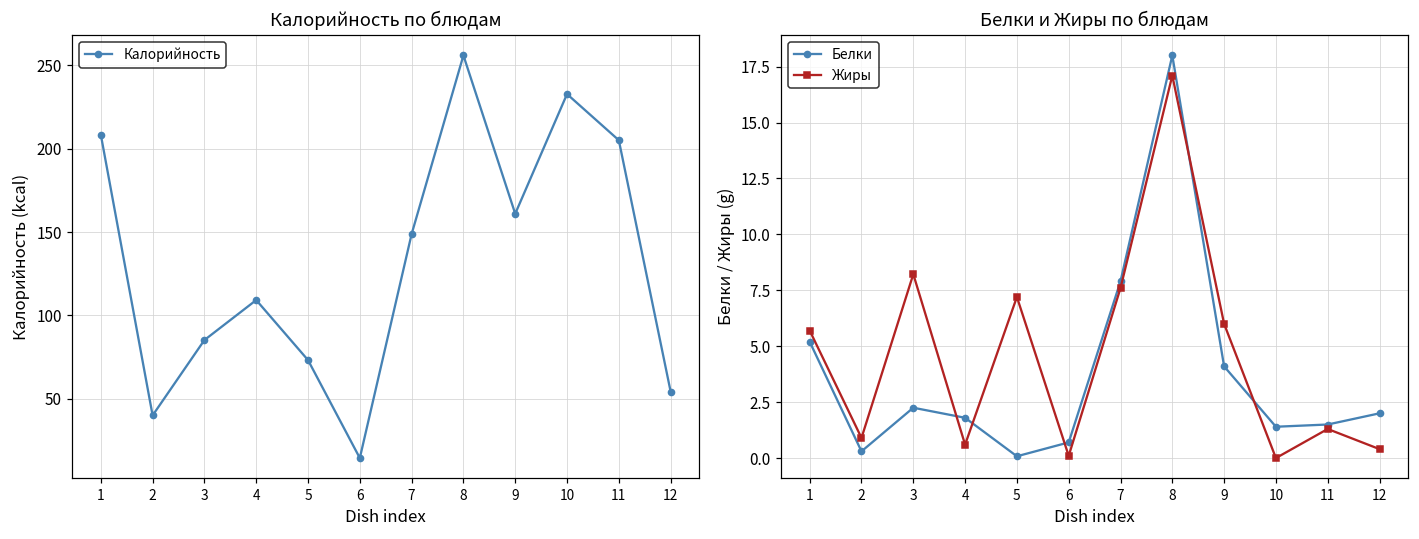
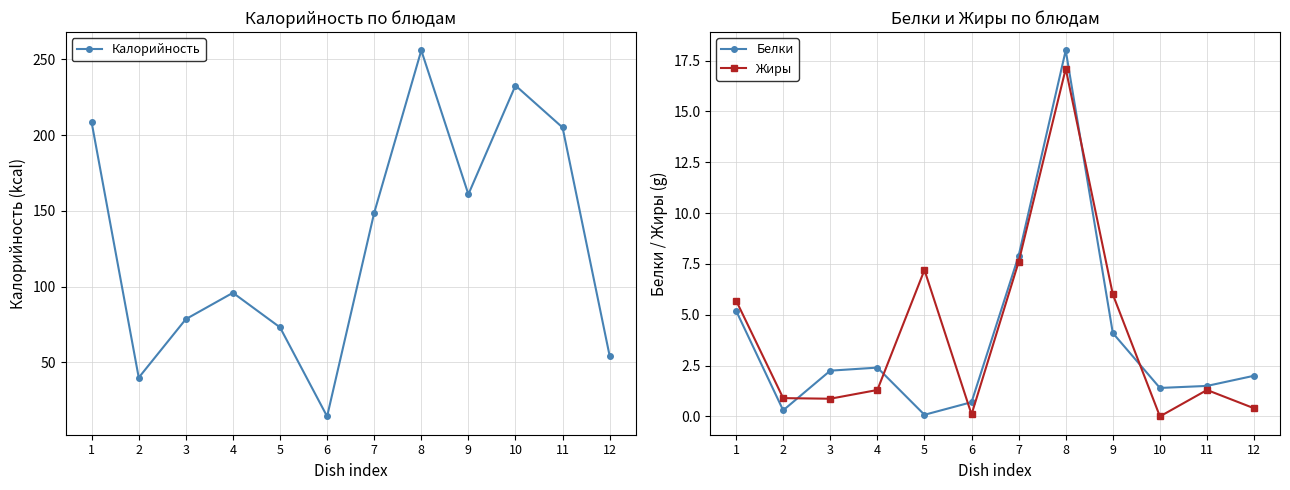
  {
    "Калорийность по блюдам": {
      "1": 208,
      "2": 40,
-     "3": 85,
-     "4": 109,
+     "3": 79,
+     "4": 96,
      "5": 73,
      "6": 14,
      "7": 149,
      "8": 256,
      "9": 161,
      "10": 233,
      "11": 205,
      "12": 54
    },
    "Белки и Жиры по блюдам": {
      "Белки": {
        "1": 5.2,
        "2": 0.3,
        "3": 2.3,
-       "4": 1.8,
+       "4": 2.4,
        "5": 0.1,
        "6": 0.7,
        "7": 7.9,
        "8": 18.0,
        "9": 4.1,
        "10": 1.4,
        "11": 1.5,
        "12": 2.0
      },
      "Жиры": {
        "1": 5.7,
        "2": 0.9,
-       "3": 8.2,
-       "4": 0.6,
+       "3": 0.9,
+       "4": 1.3,
        "5": 7.2,
        "6": 0.1,
        "7": 7.6,
        "8": 17.1,
        "9": 6.0,
        "10": 0.0,
        "11": 1.3,
        "12": 0.4
      }
    }
  }
